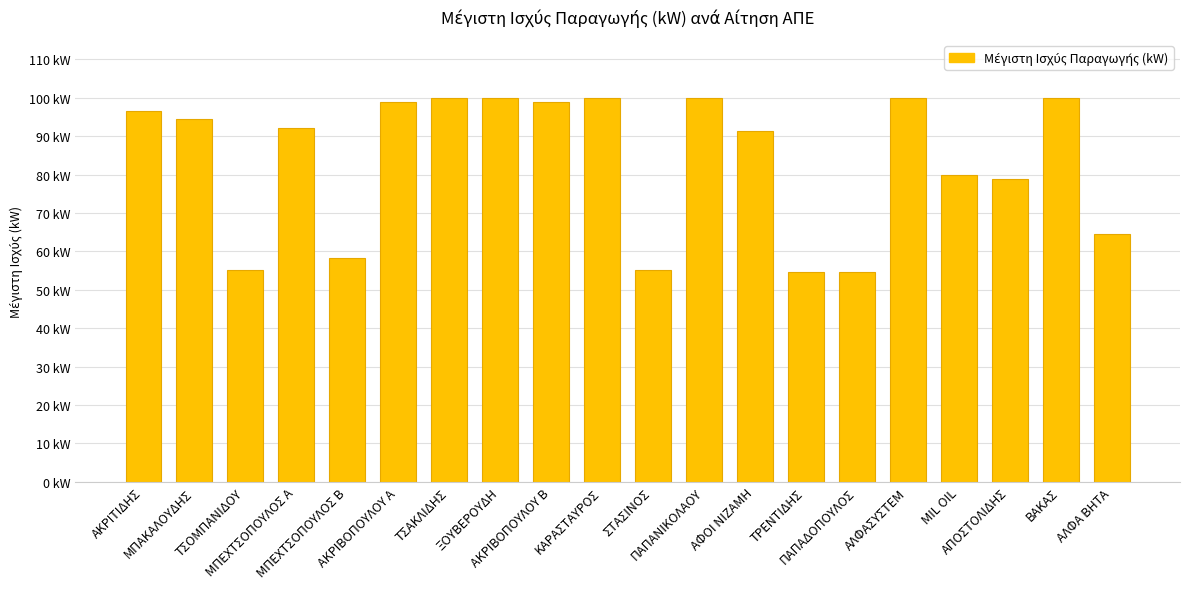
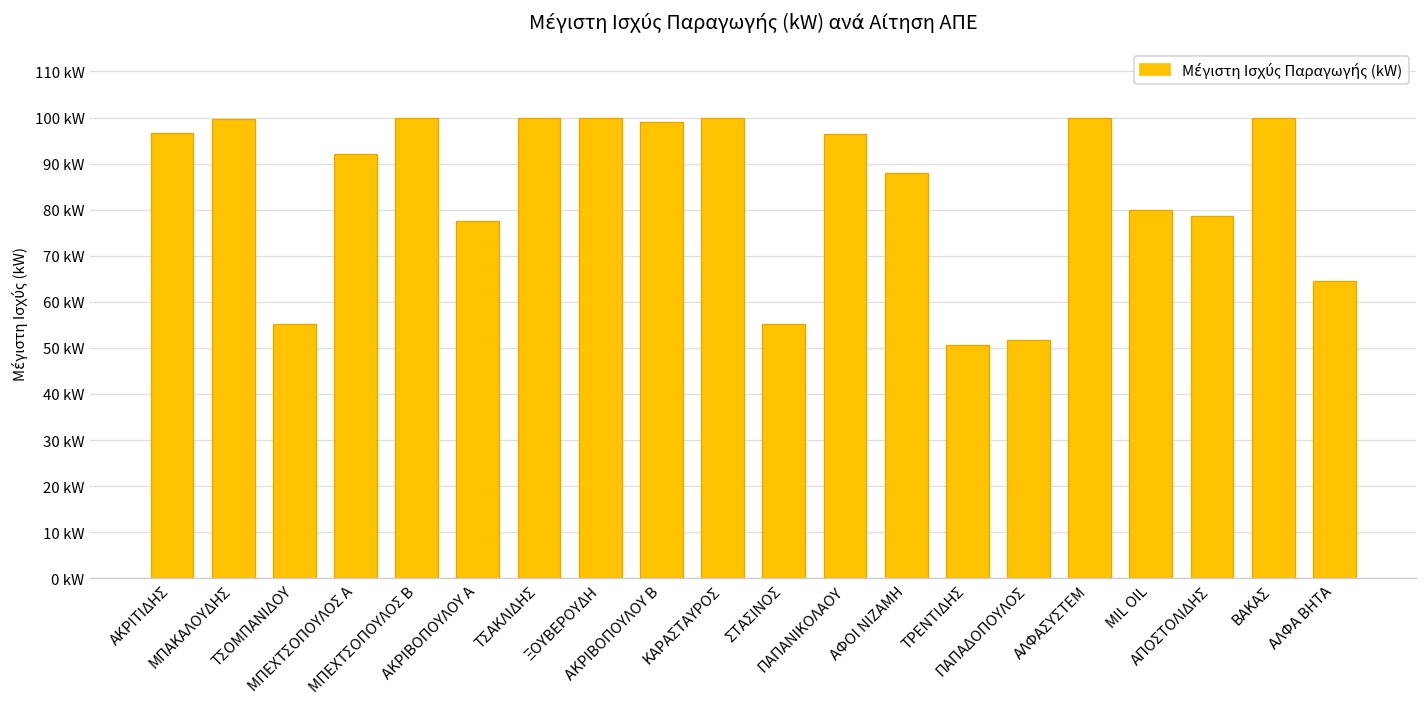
  {
    "ΑΚΡΙΤΙΔΗΣ": "97 kW",
-   "ΜΠΑΚΑΛΟΥΔΗΣ": "94 kW",
+   "ΜΠΑΚΑΛΟΥΔΗΣ": "100 kW",
    "ΤΣΟΜΠΑΝΙΔΟΥ": "55 kW",
    "ΜΠΕΧΤΣΟΠΟΥΛΟΣ Α": "92 kW",
-   "ΜΠΕΧΤΣΟΠΟΥΛΟΣ Β": "58 kW",
-   "ΑΚΡΙΒΟΠΟΥΛΟΥ Α": "99 kW",
+   "ΜΠΕΧΤΣΟΠΟΥΛΟΣ Β": "100 kW",
+   "ΑΚΡΙΒΟΠΟΥΛΟΥ Α": "78 kW",
    "ΤΣΑΚΛΙΔΗΣ": "100 kW",
    "ΞΟΥΒΕΡΟΥΔΗ": "100 kW",
    "ΑΚΡΙΒΟΠΟΥΛΟΥ Β": "99 kW",
    "ΚΑΡΑΣΤΑΥΡΟΣ": "100 kW",
    "ΣΤΑΣΙΝΟΣ": "55 kW",
-   "ΠΑΠΑΝΙΚΟΛΑΟΥ": "100 kW",
-   "ΑΦΟΙ ΝΙΖΑΜΗ": "91 kW",
-   "ΤΡΕΝΤΙΔΗΣ": "55 kW",
-   "ΠΑΠΑΔΟΠΟΥΛΟΣ": "55 kW",
+   "ΠΑΠΑΝΙΚΟΛΑΟΥ": "96 kW",
+   "ΑΦΟΙ ΝΙΖΑΜΗ": "88 kW",
+   "ΤΡΕΝΤΙΔΗΣ": "51 kW",
+   "ΠΑΠΑΔΟΠΟΥΛΟΣ": "52 kW",
    "ΑΛΦΑΣΥΣΤΕΜ": "100 kW",
    "MIL OIL": "80 kW",
    "ΑΠΟΣΤΟΛΙΔΗΣ": "79 kW",
    "ΒΑΚΑΣ": "100 kW",
    "ΑΛΦΑ ΒΗΤΑ": "65 kW"
  }
